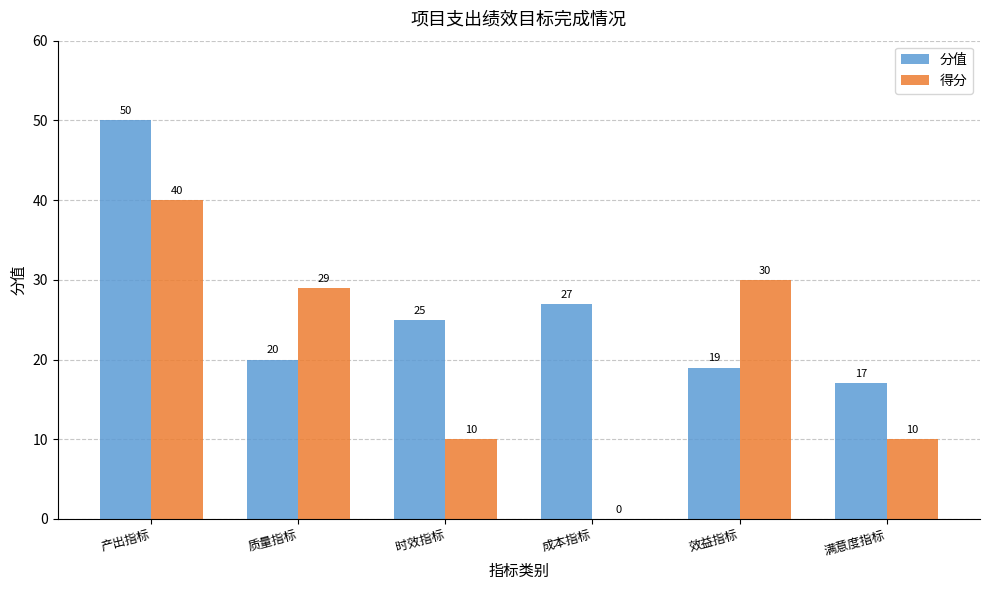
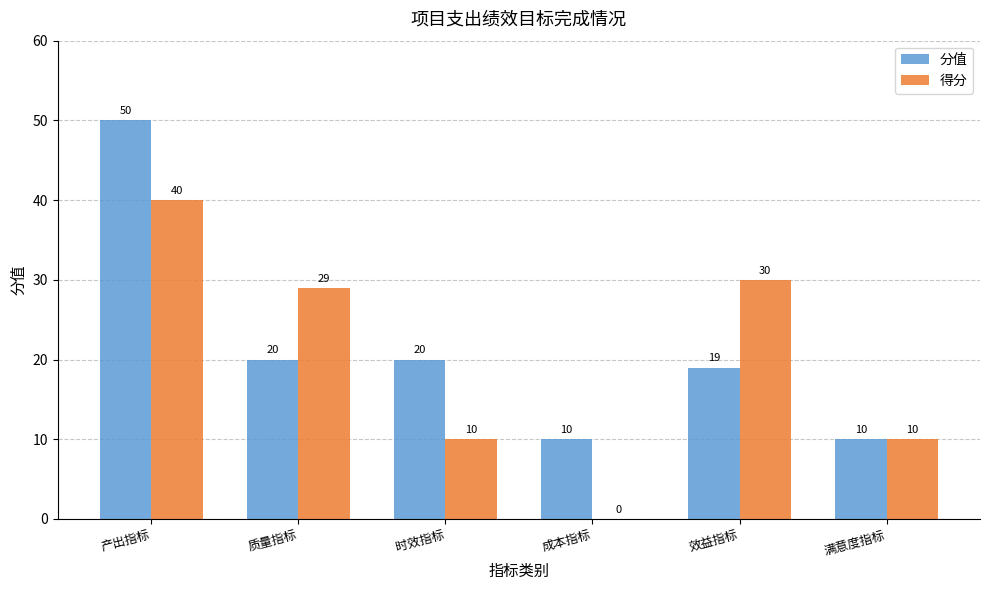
  {
    "分值": {
      "产出指标": 50,
      "质量指标": 20,
-     "时效指标": 25,
-     "成本指标": 27,
+     "时效指标": 20,
+     "成本指标": 10,
      "效益指标": 19,
-     "满意度指标": 17
+     "满意度指标": 10
    },
    "得分": {
      "产出指标": 40,
      "质量指标": 29,
      "时效指标": 10,
      "成本指标": 0,
      "效益指标": 30,
      "满意度指标": 10
    }
  }
